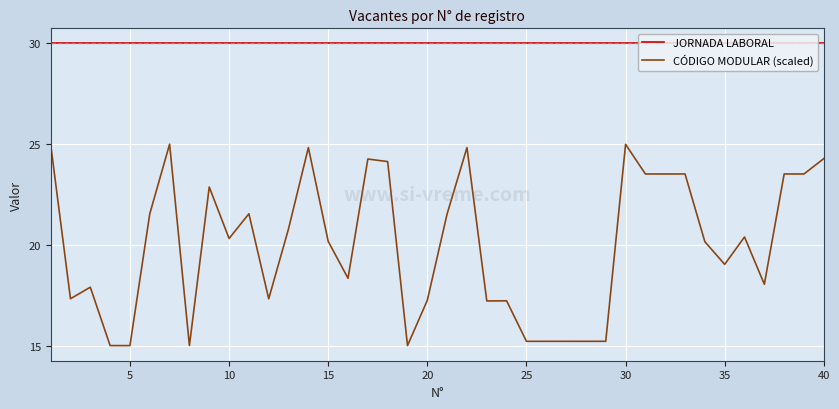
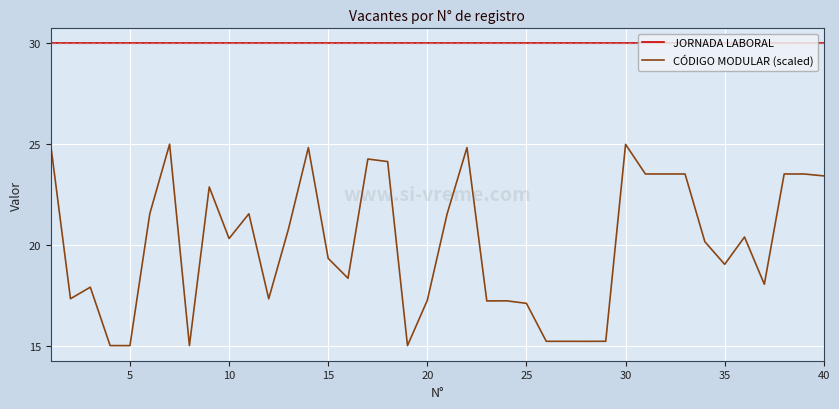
  {
    "JORNADA LABORAL": {
      "5": 30.0,
      "10": 30.0,
      "15": 30.0,
      "20": 30.0,
      "25": 30.0,
      "30": 30.0,
      "40": 30.0
    },
    "CÓDIGO MODULAR (scaled)": {
      "5": 15.0,
      "10": 20.3,
-     "15": 20.2,
+     "15": 19.3,
      "20": 17.3,
-     "25": 15.2,
+     "25": 17.1,
      "30": 25.0,
      "35": 19.0,
-     "40": 24.3
+     "40": 23.4
    }
  }
